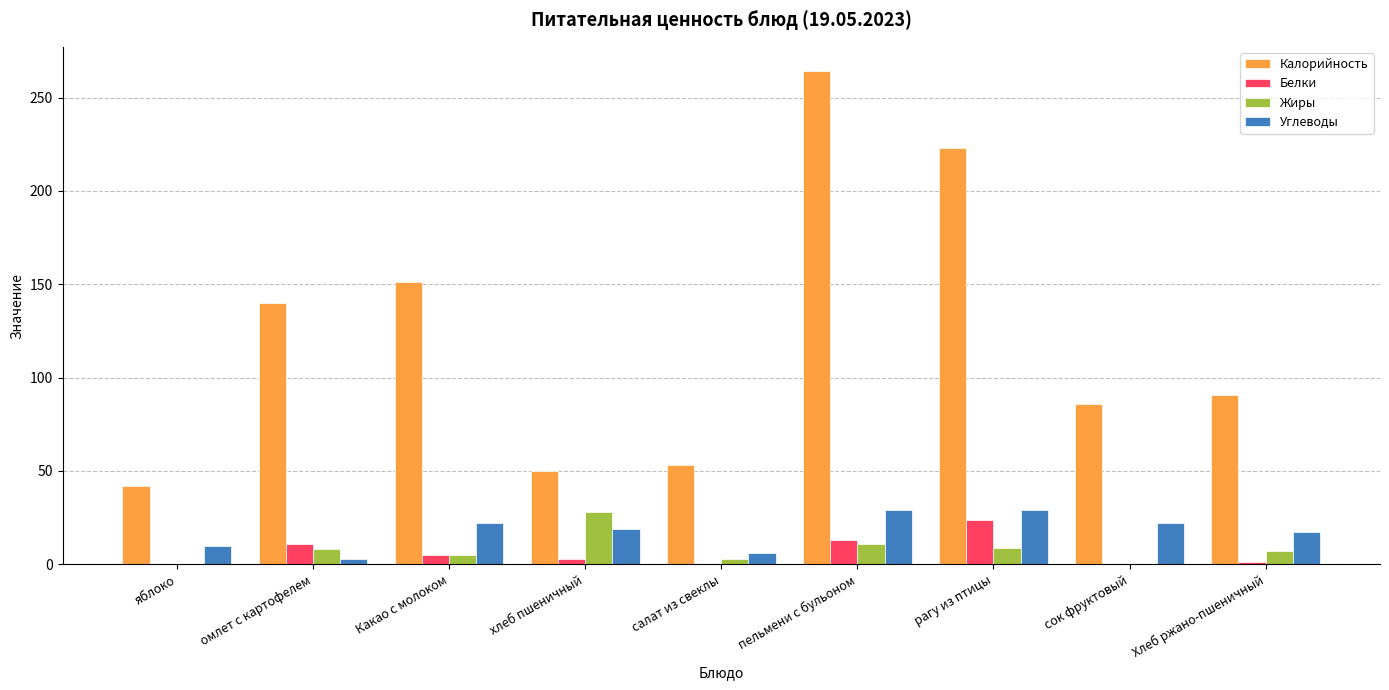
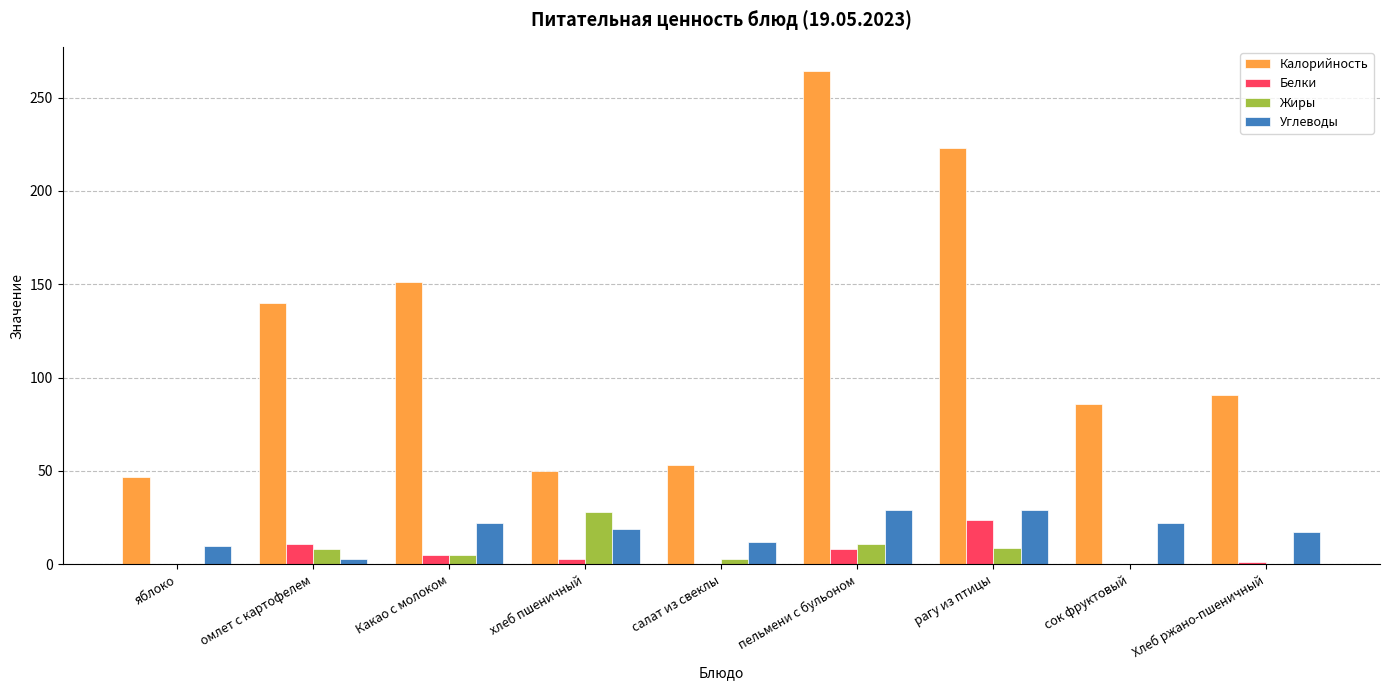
  {
    "Калорийность": {
-     "яблоко": 42,
+     "яблоко": 47,
      "омлет с картофелем": 140,
      "Какао с молоком": 151,
      "хлеб пшеничный": 50,
      "салат из свеклы": 53,
      "пельмени с бульоном": 264,
      "рагу из птицы": 223,
      "сок фруктовый": 86,
      "Хлеб ржано-пшеничный": 91
    },
    "Белки": {
      "яблоко": 0,
      "омлет с картофелем": 11,
      "Какао с молоком": 5,
      "хлеб пшеничный": 3,
      "салат из свеклы": 0,
-     "пельмени с бульоном": 13,
+     "пельмени с бульоном": 8,
      "рагу из птицы": 24
    },
    "Жиры": {
      "яблоко": 0,
      "омлет с картофелем": 8,
      "Какао с молоком": 5,
      "хлеб пшеничный": 28,
      "салат из свеклы": 3,
      "пельмени с бульоном": 11,
      "рагу из птицы": 9,
      "сок фруктовый": 0,
-     "Хлеб ржано-пшеничный": 7
+     "Хлеб ржано-пшеничный": 0
    },
    "Углеводы": {
      "яблоко": 10,
      "омлет с картофелем": 3,
      "Какао с молоком": 22,
      "хлеб пшеничный": 19,
-     "салат из свеклы": 6,
+     "салат из свеклы": 12,
      "пельмени с бульоном": 29,
      "рагу из птицы": 29,
      "сок фруктовый": 22,
      "Хлеб ржано-пшеничный": 17
    }
  }
